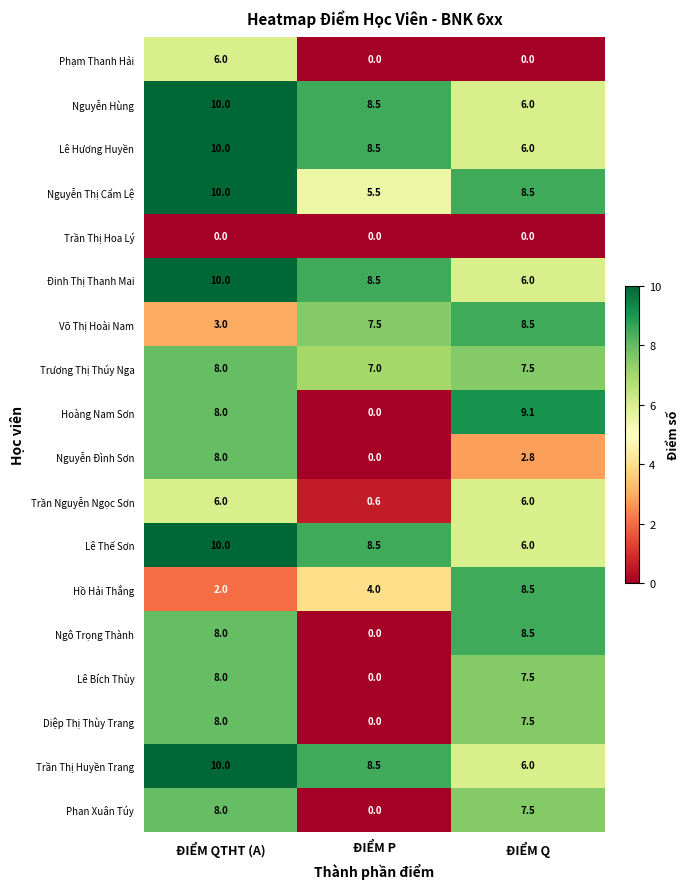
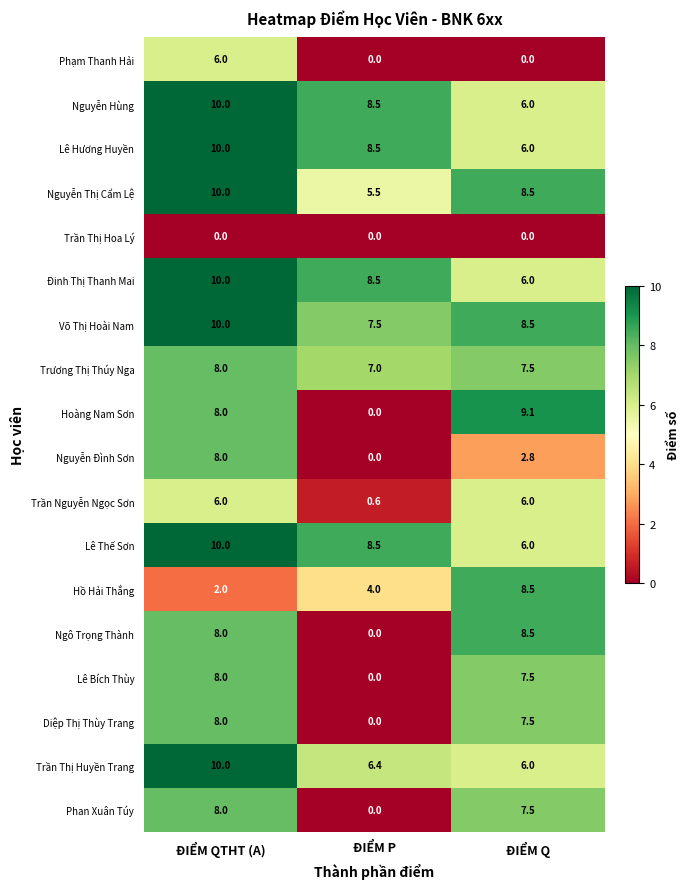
  {
    "Phạm Thanh Hải": {
      "ĐIỂM QTHT (A)": 6.0,
      "ĐIỂM P": 0.0,
      "ĐIỂM Q": 0.0
    },
    "Nguyễn Hùng": {
      "ĐIỂM QTHT (A)": 10.0,
      "ĐIỂM P": 8.5,
      "ĐIỂM Q": 6.0
    },
    "Lê Hương Huyền": {
      "ĐIỂM QTHT (A)": 10.0,
      "ĐIỂM P": 8.5,
      "ĐIỂM Q": 6.0
    },
    "Nguyễn Thị Cẩm Lệ": {
      "ĐIỂM QTHT (A)": 10.0,
      "ĐIỂM P": 5.5,
      "ĐIỂM Q": 8.5
    },
    "Trần Thị Hoa Lý": {
      "ĐIỂM QTHT (A)": 0.0,
      "ĐIỂM P": 0.0,
      "ĐIỂM Q": 0.0
    },
    "Đinh Thị Thanh Mai": {
      "ĐIỂM QTHT (A)": 10.0,
      "ĐIỂM P": 8.5,
      "ĐIỂM Q": 6.0
    },
    "Võ Thị Hoài Nam": {
-     "ĐIỂM QTHT (A)": 3.0,
+     "ĐIỂM QTHT (A)": 10.0,
      "ĐIỂM P": 7.5,
      "ĐIỂM Q": 8.5
    },
    "Trương Thị Thúy Nga": {
      "ĐIỂM QTHT (A)": 8.0,
      "ĐIỂM P": 7.0,
      "ĐIỂM Q": 7.5
    },
    "Hoàng Nam Sơn": {
      "ĐIỂM QTHT (A)": 8.0,
      "ĐIỂM P": 0.0,
      "ĐIỂM Q": 9.1
    },
    "Nguyễn Đình Sơn": {
      "ĐIỂM QTHT (A)": 8.0,
      "ĐIỂM P": 0.0,
      "ĐIỂM Q": 2.8
    },
    "Trần Nguyễn Ngọc Sơn": {
      "ĐIỂM QTHT (A)": 6.0,
      "ĐIỂM P": 0.6,
      "ĐIỂM Q": 6.0
    },
    "Lê Thế Sơn": {
      "ĐIỂM QTHT (A)": 10.0,
      "ĐIỂM P": 8.5,
      "ĐIỂM Q": 6.0
    },
    "Hồ Hải Thắng": {
      "ĐIỂM QTHT (A)": 2.0,
      "ĐIỂM P": 4.0,
      "ĐIỂM Q": 8.5
    },
    "Ngô Trọng Thành": {
      "ĐIỂM QTHT (A)": 8.0,
      "ĐIỂM P": 0.0,
      "ĐIỂM Q": 8.5
    },
    "Lê Bích Thùy": {
      "ĐIỂM QTHT (A)": 8.0,
      "ĐIỂM P": 0.0,
      "ĐIỂM Q": 7.5
    },
    "Diệp Thị Thùy Trang": {
      "ĐIỂM QTHT (A)": 8.0,
      "ĐIỂM P": 0.0,
      "ĐIỂM Q": 7.5
    },
    "Trần Thị Huyền Trang": {
      "ĐIỂM QTHT (A)": 10.0,
-     "ĐIỂM P": 8.5,
+     "ĐIỂM P": 6.4,
      "ĐIỂM Q": 6.0
    },
    "Phan Xuân Túy": {
      "ĐIỂM QTHT (A)": 8.0,
      "ĐIỂM P": 0.0,
      "ĐIỂM Q": 7.5
    }
  }
